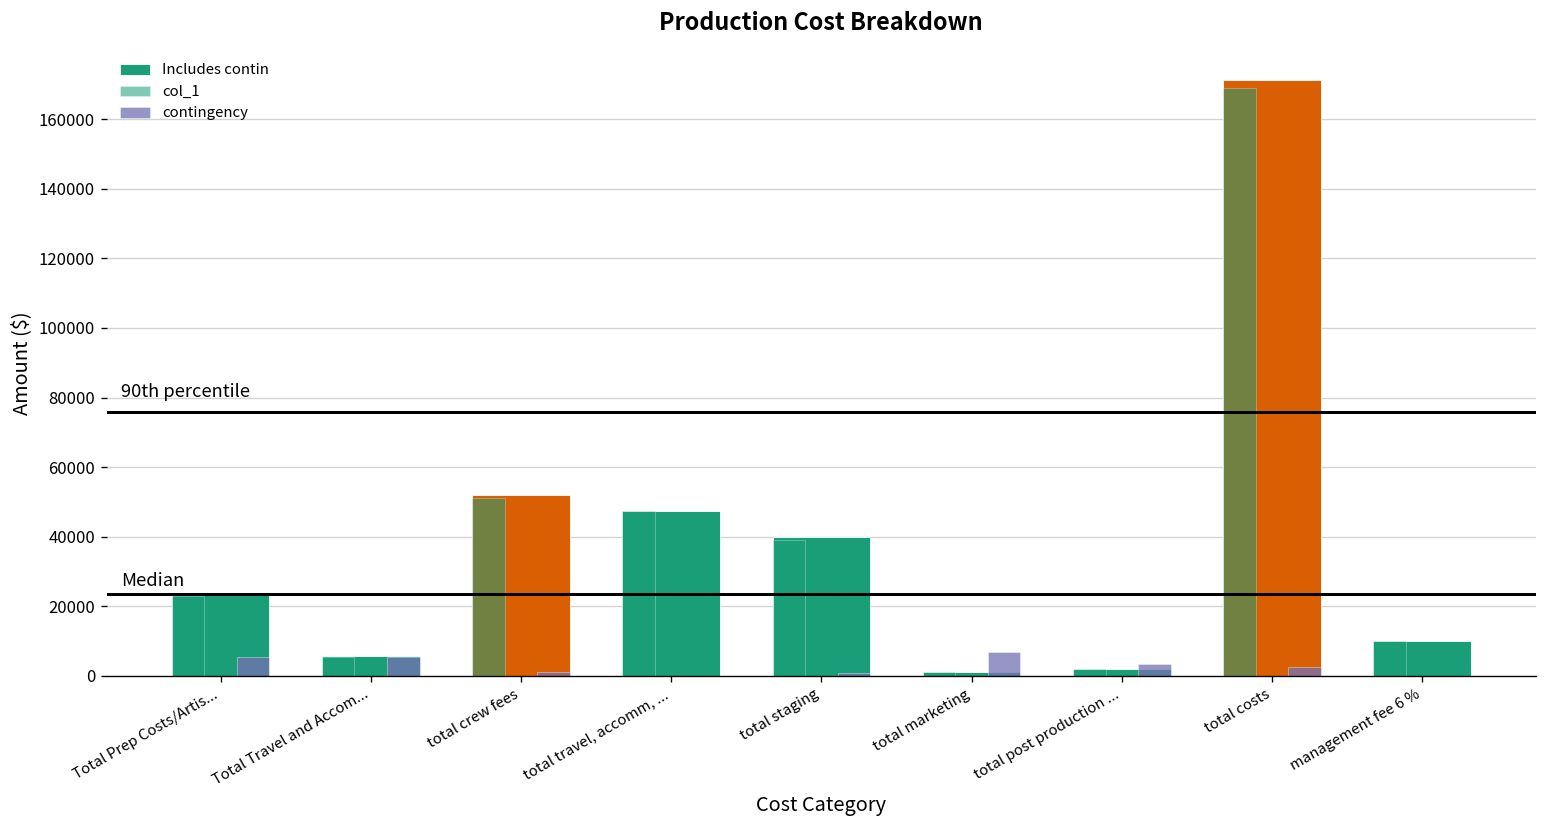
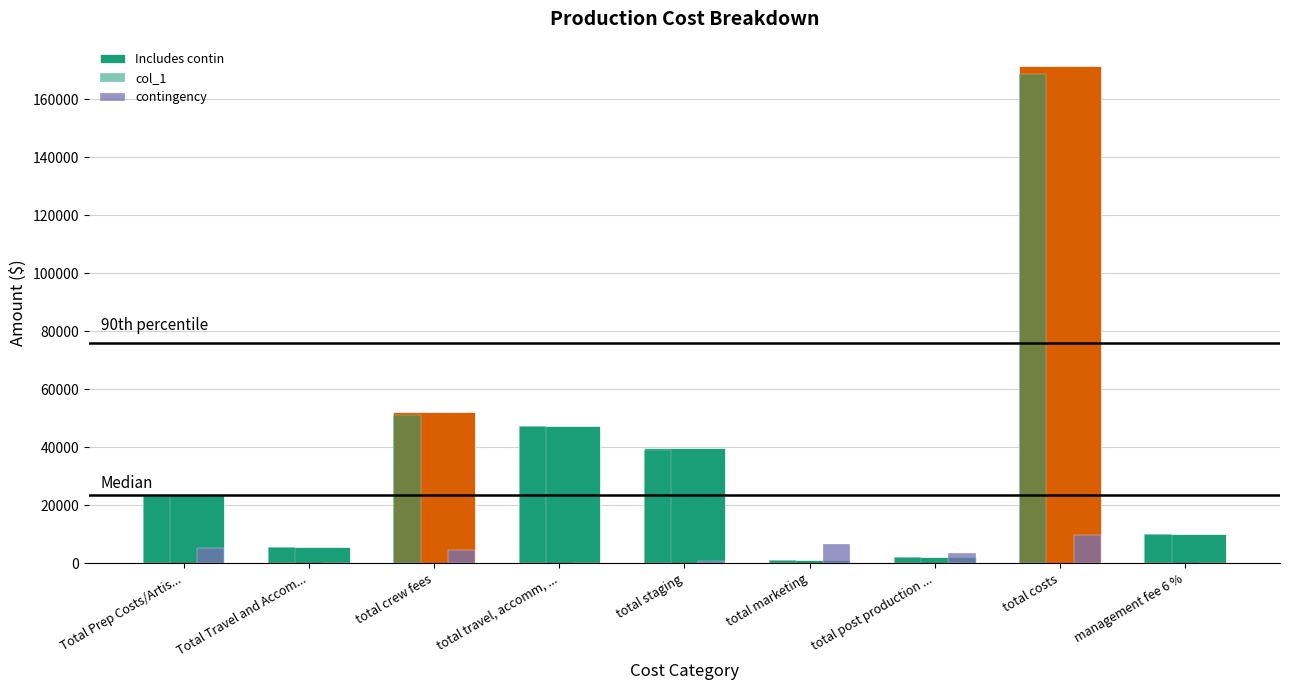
  {
    "contingency": {
-     "Total Travel and Accom...": 6000,
-     "total crew fees": 1000,
+     "Total Travel and Accom...": 0,
+     "total crew fees": 4000,
      "total travel, accomm, ...": 0,
      "total marketing": 7000,
      "total post production ...": 3000,
-     "total costs": 2000,
+     "total costs": 10000,
      "management fee 6 %": 0
    }
  }
